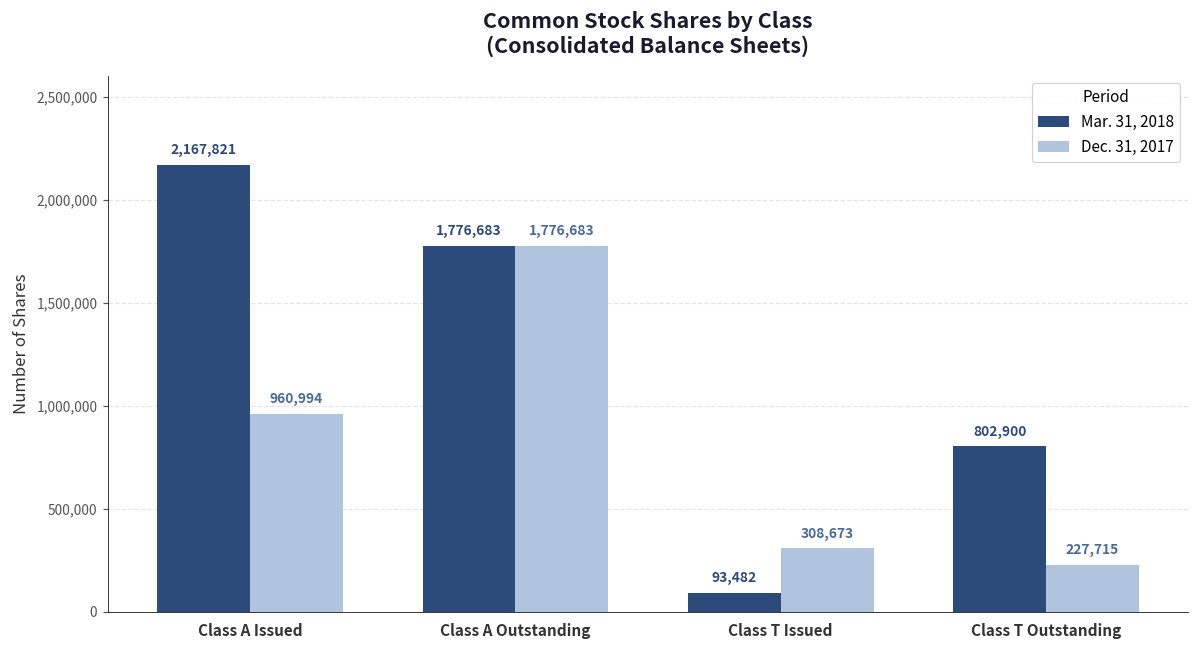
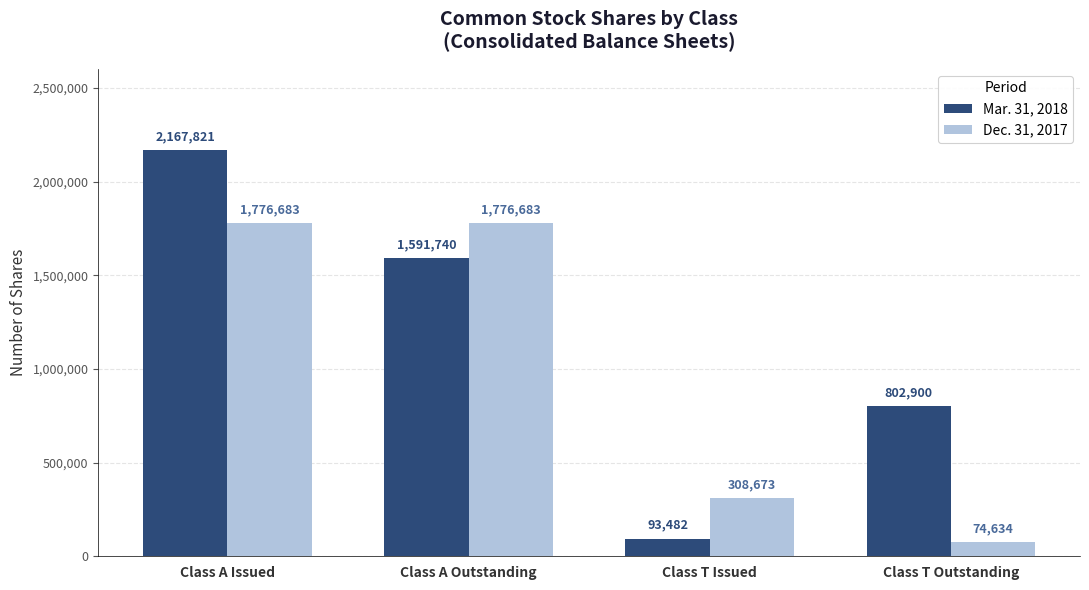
  {
    "Mar. 31, 2018": {
      "Class A Issued": "2,167,821",
-     "Class A Outstanding": "1,776,683",
+     "Class A Outstanding": "1,591,740",
      "Class T Issued": "93,482",
      "Class T Outstanding": "802,900"
    },
    "Dec. 31, 2017": {
-     "Class A Issued": "960,994",
+     "Class A Issued": "1,776,683",
      "Class A Outstanding": "1,776,683",
      "Class T Issued": "308,673",
-     "Class T Outstanding": "227,715"
+     "Class T Outstanding": "74,634"
    }
  }
